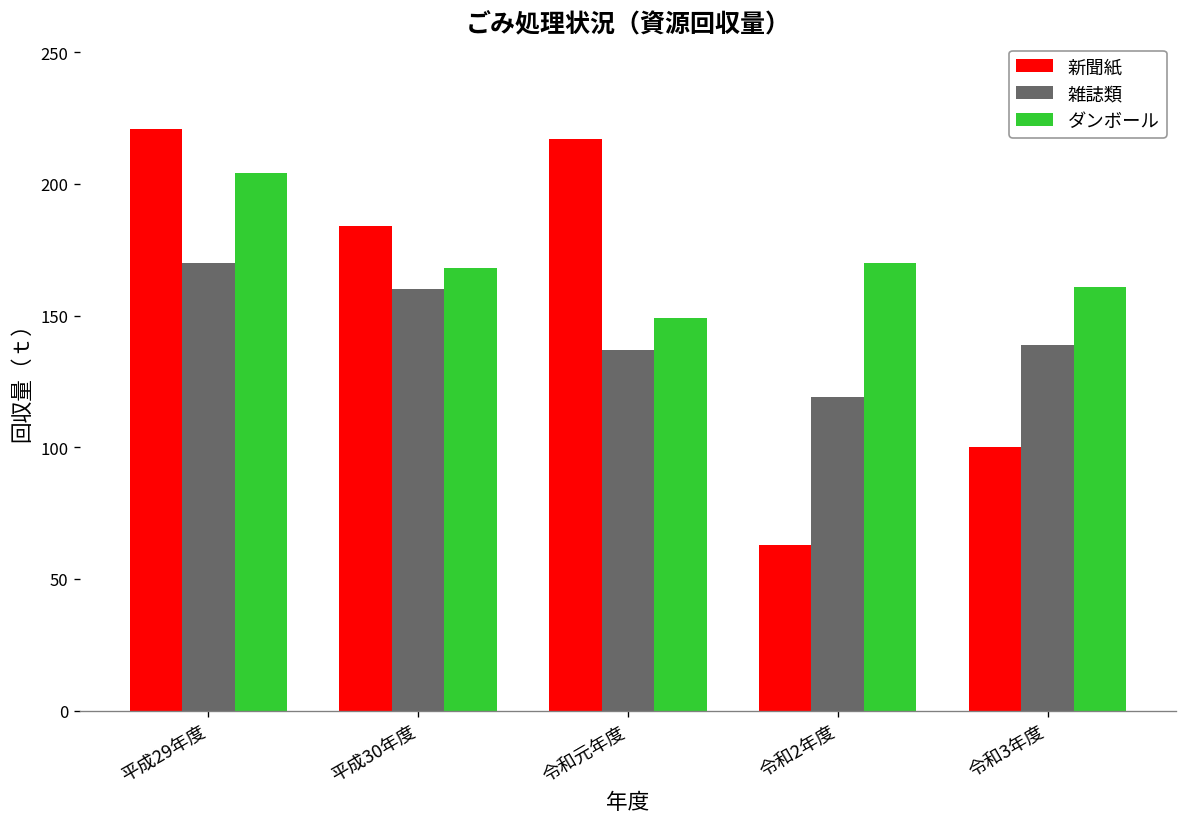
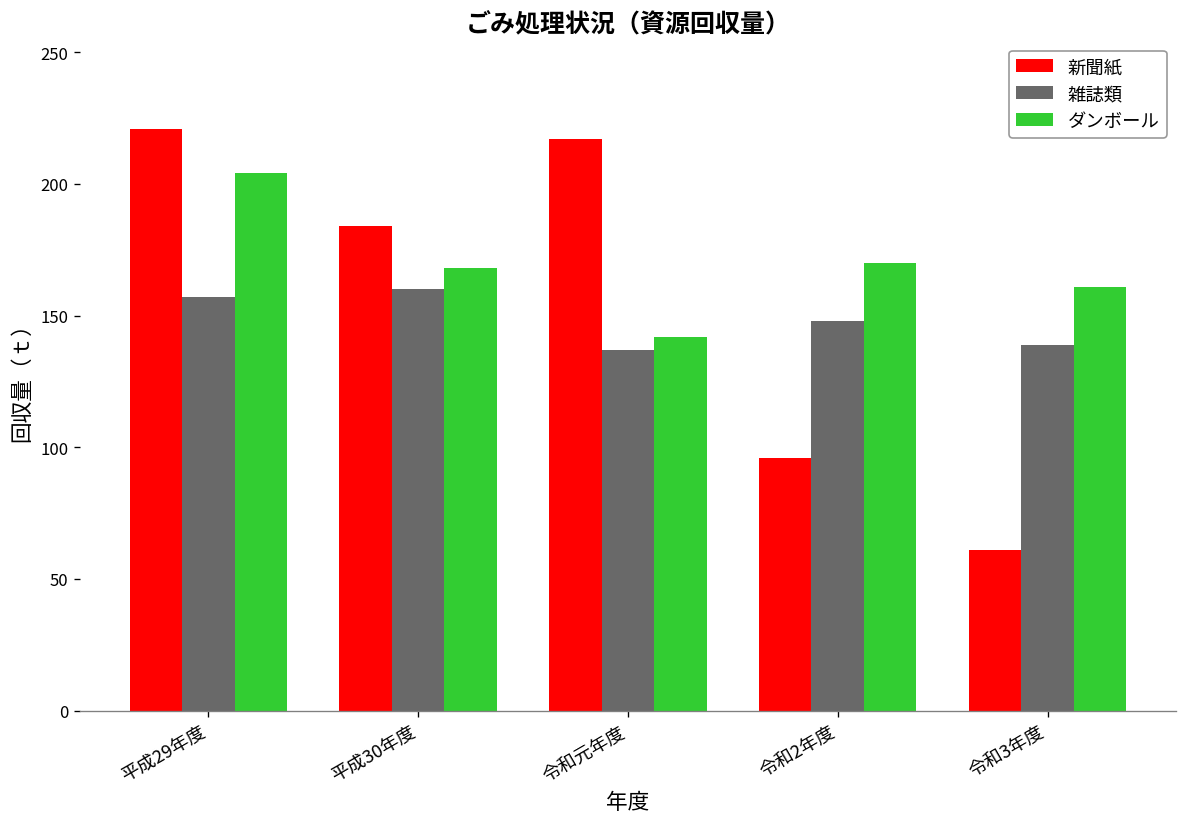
  {
    "新聞紙": {
      "平成29年度": 221,
      "平成30年度": 184,
      "令和元年度": 217,
-     "令和2年度": 63,
-     "令和3年度": 100
+     "令和2年度": 96,
+     "令和3年度": 61
    },
    "雑誌類": {
-     "平成29年度": 170,
+     "平成29年度": 157,
      "平成30年度": 160,
      "令和元年度": 137,
-     "令和2年度": 119,
+     "令和2年度": 148,
      "令和3年度": 139
    },
    "ダンボール": {
      "平成29年度": 204,
      "平成30年度": 168,
-     "令和元年度": 149,
+     "令和元年度": 142,
      "令和2年度": 170,
      "令和3年度": 161
    }
  }
